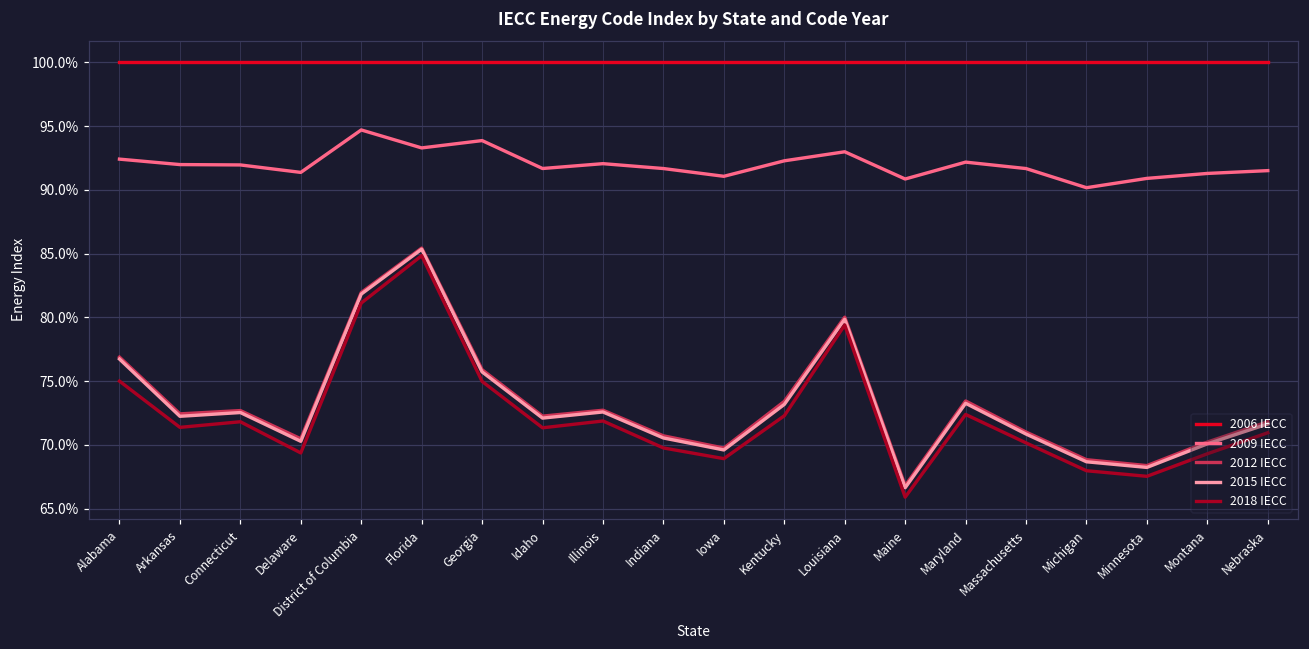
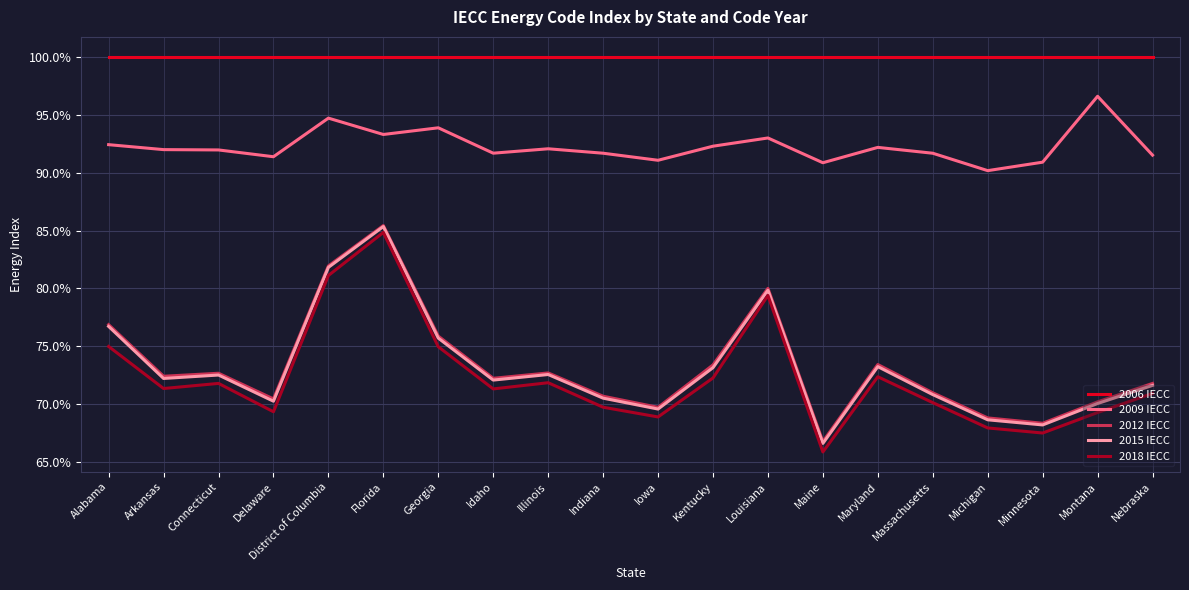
  {
    "2006 IECC": {
      "Alabama": "100.0%",
      "Arkansas": "100.0%",
      "Connecticut": "100.0%",
      "Delaware": "100.0%",
      "District of Columbia": "100.0%",
      "Florida": "100.0%",
      "Georgia": "100.0%",
      "Idaho": "100.0%",
      "Illinois": "100.0%",
      "Indiana": "100.0%",
      "Iowa": "100.0%",
      "Kentucky": "100.0%",
      "Louisiana": "100.0%",
      "Maine": "100.0%",
      "Maryland": "100.0%",
      "Massachusetts": "100.0%",
      "Michigan": "100.0%",
      "Minnesota": "100.0%",
      "Montana": "100.0%",
      "Nebraska": "100.0%"
    },
    "2009 IECC": {
      "Alabama": "92.4%",
      "Arkansas": "92.0%",
      "Connecticut": "92.0%",
      "Delaware": "91.4%",
      "District of Columbia": "94.7%",
      "Florida": "93.3%",
      "Georgia": "93.9%",
      "Idaho": "91.7%",
      "Illinois": "92.1%",
      "Indiana": "91.7%",
      "Iowa": "91.1%",
      "Kentucky": "92.3%",
      "Louisiana": "93.0%",
      "Maine": "90.8%",
      "Maryland": "92.2%",
      "Massachusetts": "91.7%",
      "Michigan": "90.2%",
      "Minnesota": "90.9%",
-     "Montana": "91.3%",
+     "Montana": "96.6%",
      "Nebraska": "91.5%"
    },
    "2012 IECC": {
      "Kentucky": "73.4%"
    },
    "2015 IECC": {
      "Kentucky": "73.2%"
    },
    "2018 IECC": {
      "Alabama": "75.0%",
      "Arkansas": "71.4%",
      "Connecticut": "71.8%",
      "Delaware": "69.4%",
      "District of Columbia": "81.1%",
      "Florida": "84.8%",
      "Georgia": "75.0%",
      "Idaho": "71.3%",
      "Illinois": "71.9%",
      "Indiana": "69.8%",
      "Iowa": "68.9%",
      "Kentucky": "72.3%",
      "Louisiana": "79.4%",
      "Maine": "65.9%",
      "Maryland": "72.4%",
      "Massachusetts": "70.2%",
      "Michigan": "68.0%",
      "Minnesota": "67.5%"
    }
  }
